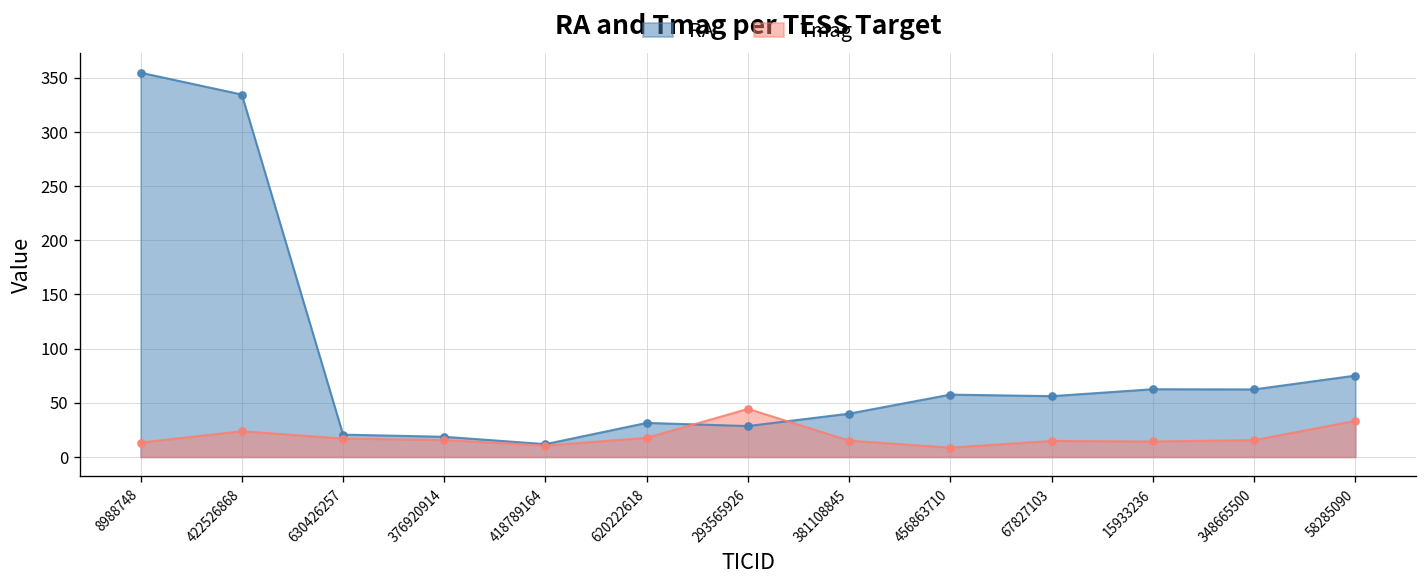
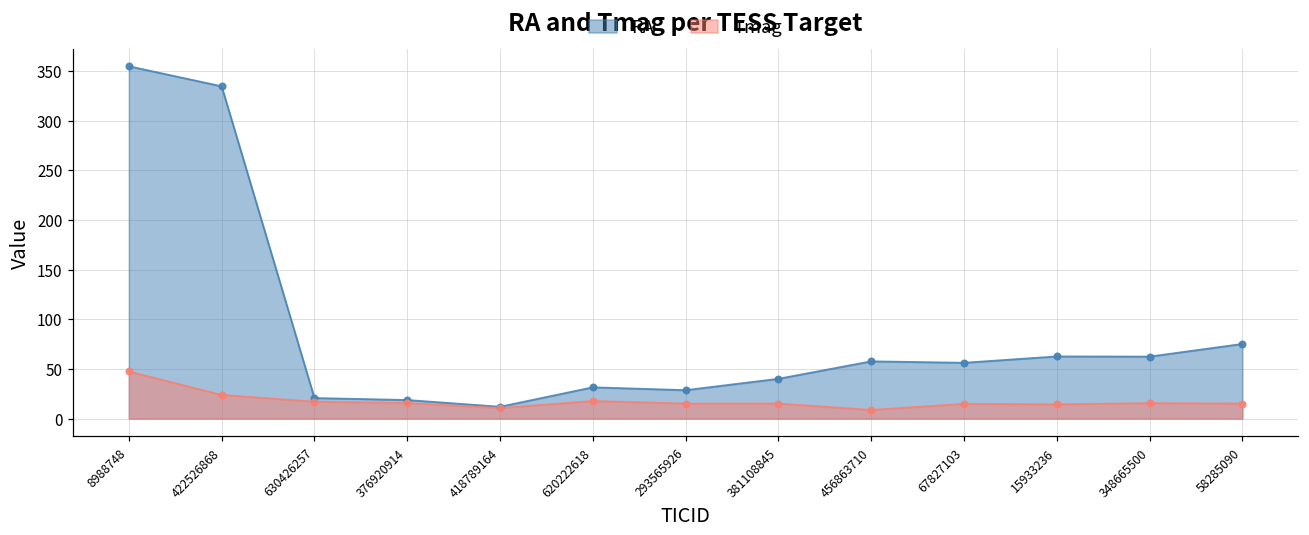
  {
    "RA": {
      "8988748": 350,
      "422526868": 330,
      "630426257": 20,
      "376920914": 20,
      "620222618": 30,
      "293565926": 30,
      "381108845": 40,
      "456863710": 60,
      "67827103": 60,
      "15933236": 60,
      "348665500": 60,
      "58285090": 80
    },
    "Tmag": {
-     "8988748": 10,
+     "8988748": 50,
      "422526868": 20,
      "630426257": 20,
      "376920914": 20,
      "620222618": 20,
-     "293565926": 40,
+     "293565926": 20,
      "381108845": 20,
      "456863710": 10,
      "67827103": 10,
      "15933236": 10,
      "348665500": 20,
-     "58285090": 30
+     "58285090": 20
    }
  }
